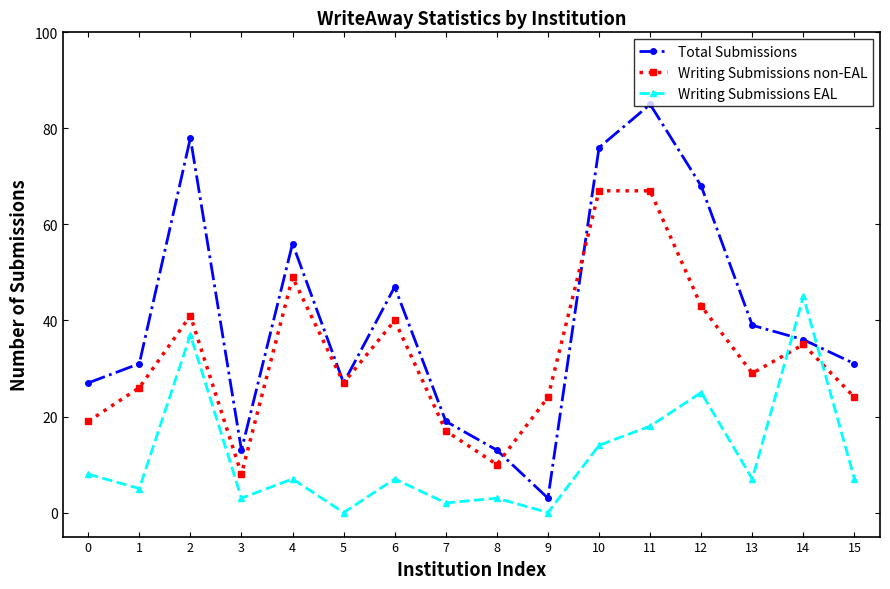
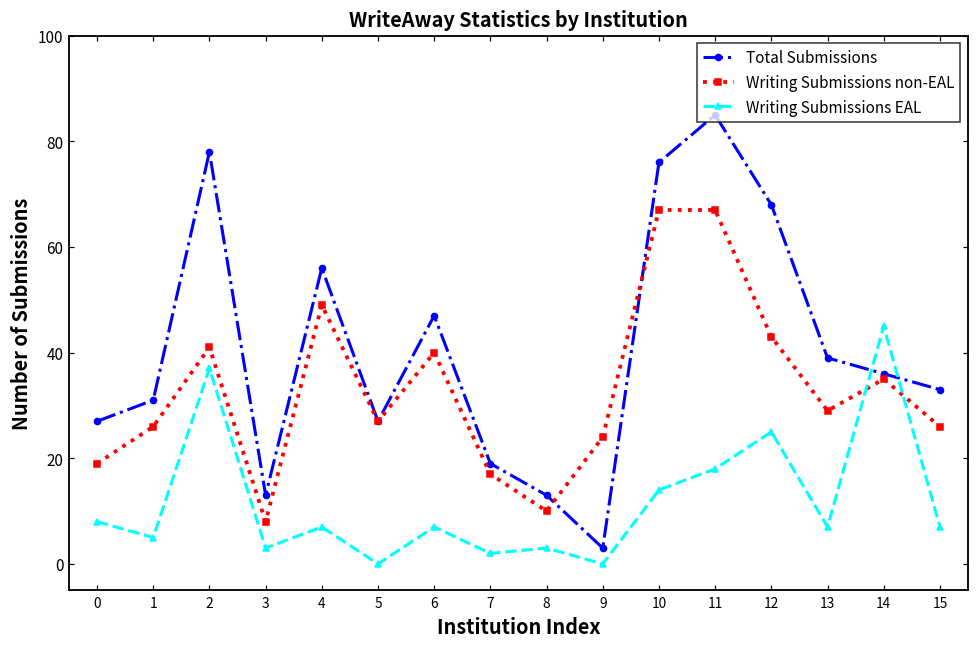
  {
    "Total Submissions": {
      "0": 27,
      "1": 31,
      "2": 78,
      "3": 13,
      "4": 56,
      "6": 47,
      "7": 19,
      "8": 13,
      "9": 3,
      "10": 76,
      "12": 68,
      "13": 39,
      "14": 36,
-     "15": 31
+     "15": 33
    },
    "Writing Submissions non-EAL": {
      "0": 19,
      "1": 26,
      "2": 41,
      "3": 8,
      "4": 49,
      "6": 40,
      "7": 17,
      "8": 10,
      "9": 24,
      "10": 67,
      "11": 67,
      "12": 43,
      "13": 29,
      "14": 35,
-     "15": 24
+     "15": 26
    },
    "Writing Submissions EAL": {
      "0": 8,
      "1": 5,
      "2": 37,
      "3": 3,
      "4": 7,
      "5": 0,
      "6": 7,
      "7": 2,
      "8": 3,
      "9": 0,
      "10": 14,
      "11": 18,
      "12": 25,
      "13": 7,
      "14": 45,
      "15": 7
    }
  }
